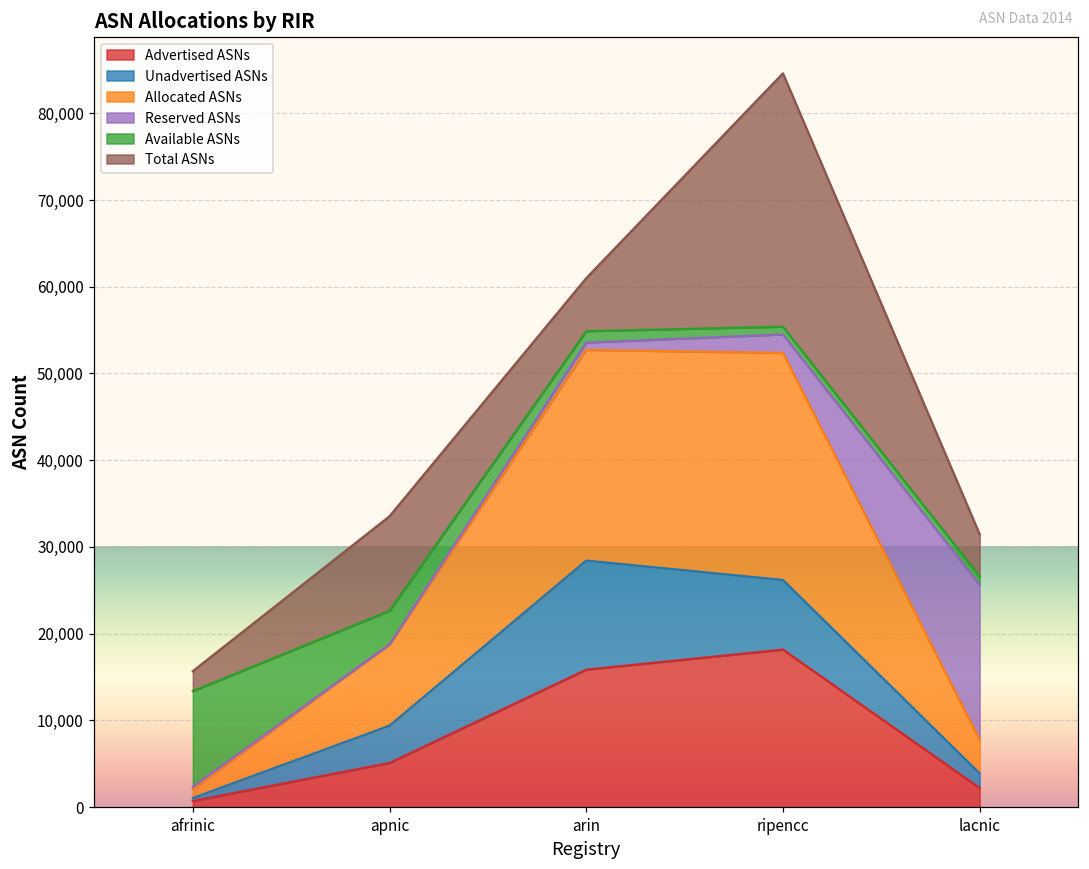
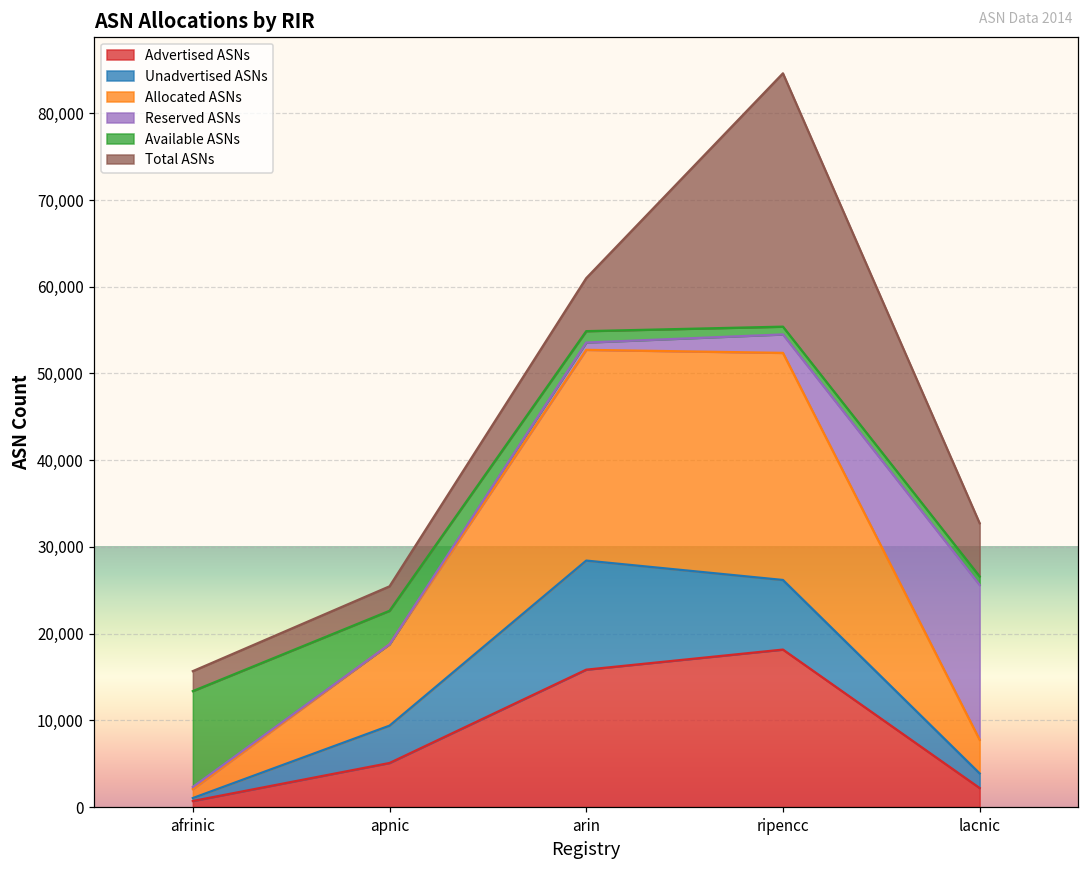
  {
    "Advertised ASNs": {
      "afrinic": "1,000",
      "apnic": "5,000",
      "arin": "16,000",
      "ripencc": "18,000",
      "lacnic": "2,000"
    },
    "Unadvertised ASNs": {
      "afrinic": "0",
      "apnic": "4,000",
      "arin": "13,000",
      "ripencc": "8,000",
      "lacnic": "2,000"
    },
    "Allocated ASNs": {
      "arin": "24,000",
      "ripencc": "26,000",
      "lacnic": "4,000"
    },
    "Reserved ASNs": {
      "arin": "1,000",
      "ripencc": "2,000",
      "lacnic": "18,000"
    },
    "Available ASNs": {
      "afrinic": "11,000",
      "apnic": "4,000",
      "arin": "1,000",
      "ripencc": "1,000",
      "lacnic": "1,000"
    },
    "Total ASNs": {
      "afrinic": "2,000",
-     "apnic": "11,000",
+     "apnic": "3,000",
      "arin": "6,000",
      "ripencc": "29,000",
-     "lacnic": "5,000"
+     "lacnic": "6,000"
    }
  }
